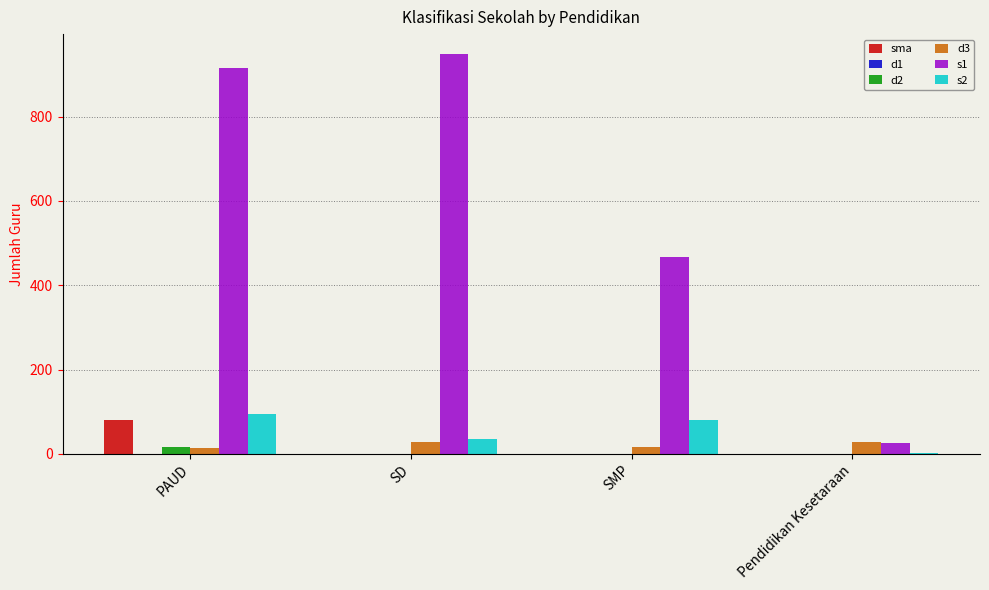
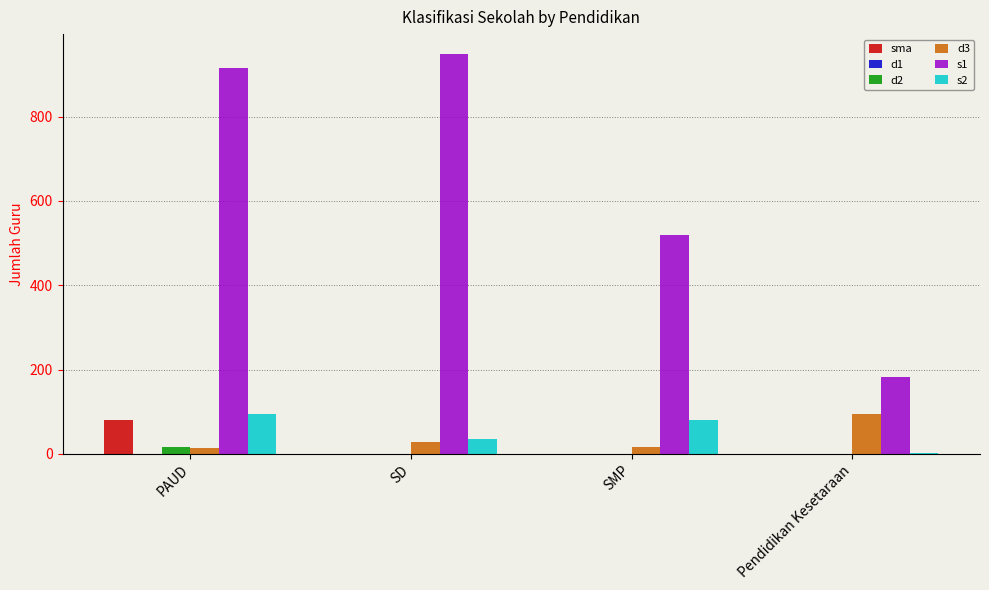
  {
    "sma": {
      "PAUD": 80,
      "SD": 0,
      "SMP": 0,
      "Pendidikan Kesetaraan": 0
    },
    "d1": {
      "PAUD": 0,
      "SD": 0,
      "SMP": 0,
      "Pendidikan Kesetaraan": 0
    },
    "d2": {
      "PAUD": 20,
      "SD": 0,
      "SMP": 0,
      "Pendidikan Kesetaraan": 0
    },
    "d3": {
      "PAUD": 10,
      "SD": 30,
      "SMP": 20,
-     "Pendidikan Kesetaraan": 30
+     "Pendidikan Kesetaraan": 90
    },
    "s1": {
      "PAUD": 920,
      "SD": 950,
-     "SMP": 470,
-     "Pendidikan Kesetaraan": 30
+     "SMP": 520,
+     "Pendidikan Kesetaraan": 180
    },
    "s2": {
      "PAUD": 100,
      "SD": 40,
      "SMP": 80
    }
  }
